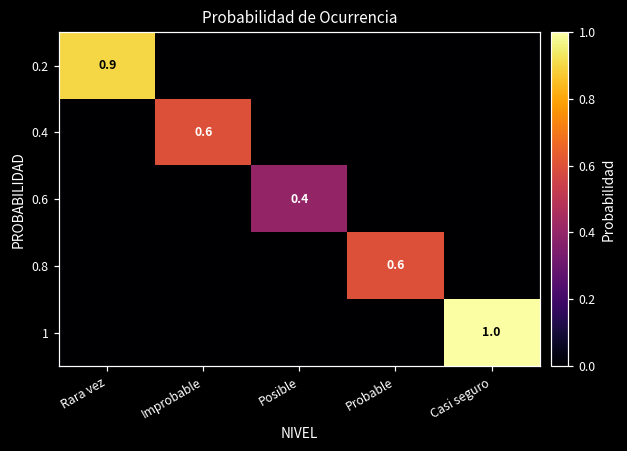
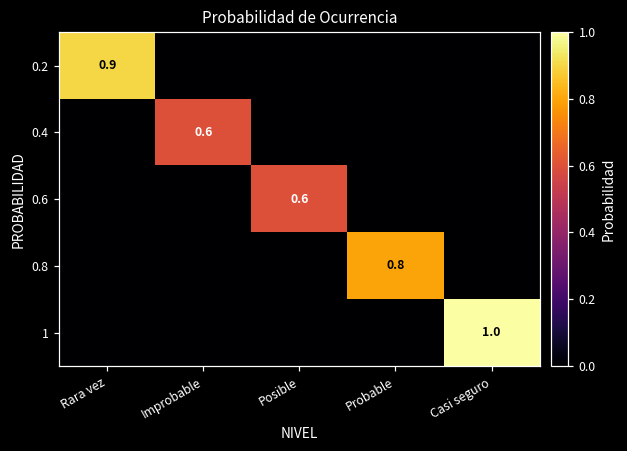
  {
    "0.2": {
      "Rara vez": 0.9
    },
    "0.4": {
      "Improbable": 0.6
    },
    "0.6": {
-     "Posible": 0.4
+     "Posible": 0.6
    },
    "0.8": {
-     "Probable": 0.6
+     "Probable": 0.8
    },
    "1": {
      "Casi seguro": 1.0
    }
  }
